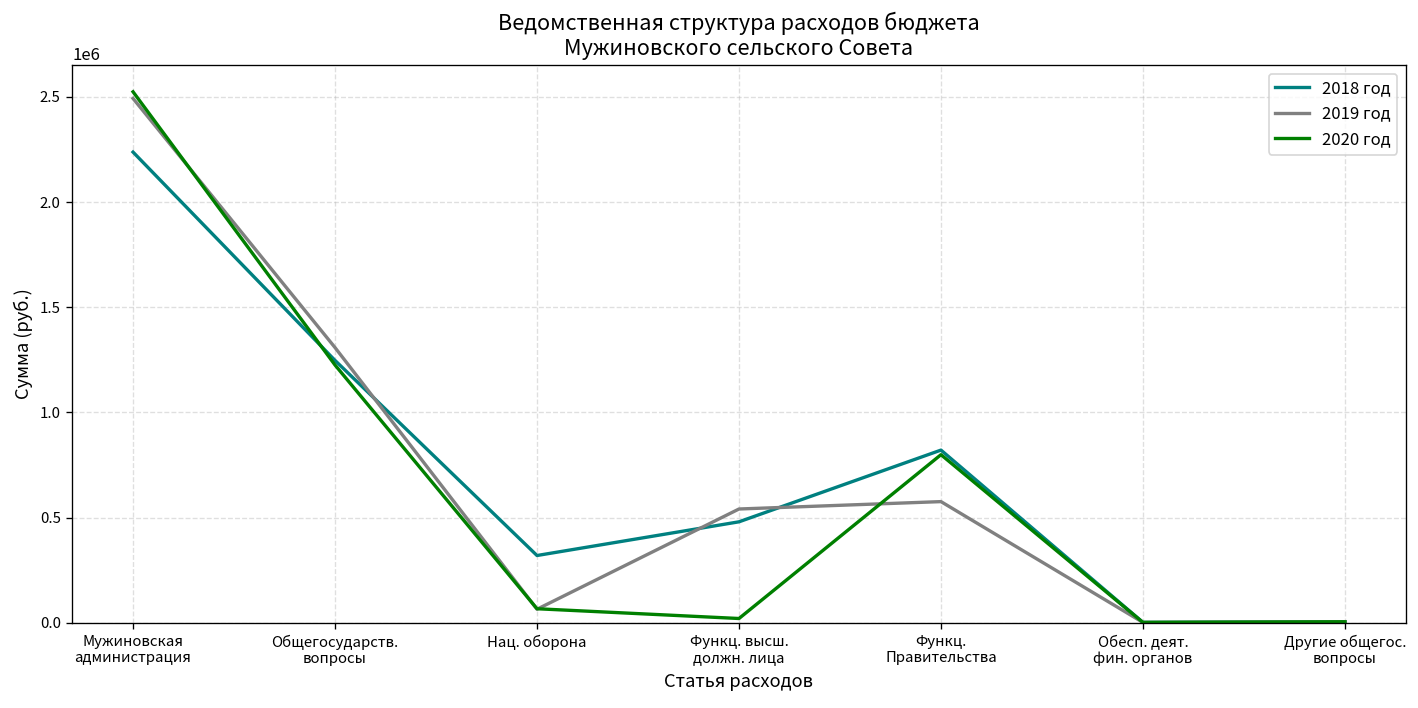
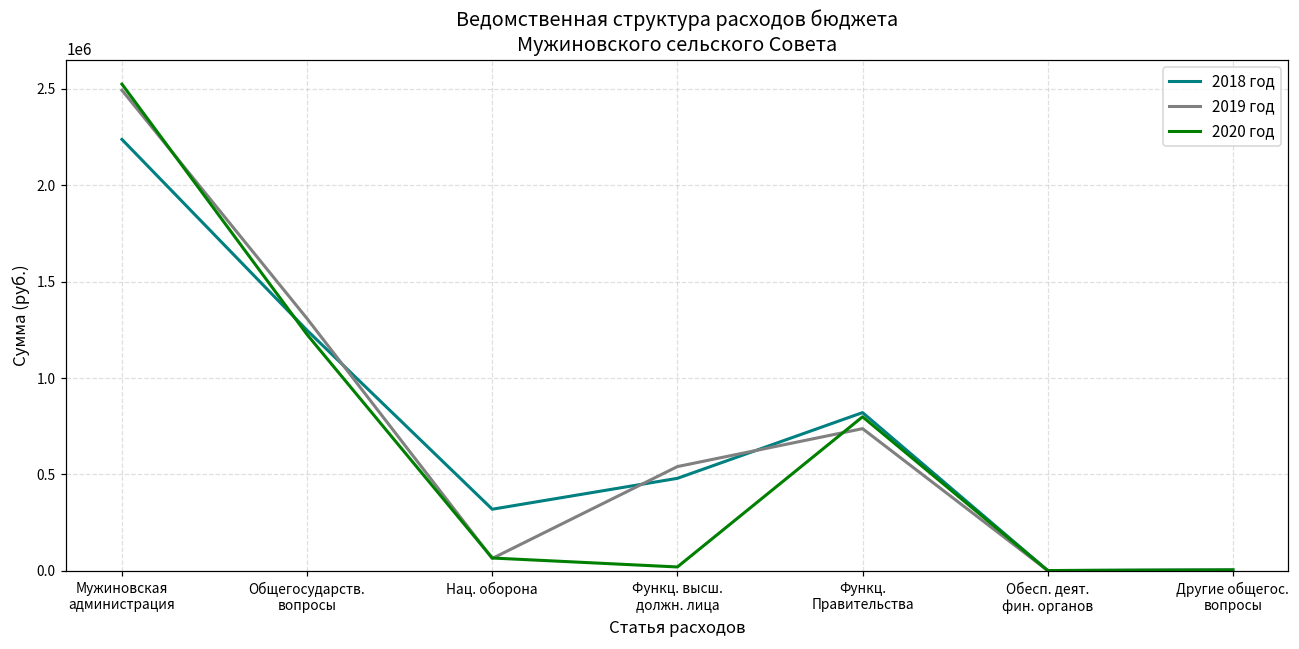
  {
    "2018 год": {
      "Мужиновская администрация": 2240000,
      "Общегосударств. вопросы": 1250000,
      "Нац. оборона": 320000,
      "Функц. высш. должн. лица": 480000,
      "Функц. Правительства": 820000
    },
    "2019 год": {
      "Мужиновская администрация": 2490000,
      "Общегосударств. вопросы": 1310000,
      "Функц. высш. должн. лица": 540000,
-     "Функц. Правительства": 580000
+     "Функц. Правительства": 740000
    },
    "2020 год": {
      "Мужиновская администрация": 2520000,
      "Общегосударств. вопросы": 1230000,
      "Функц. высш. должн. лица": 20000,
      "Функц. Правительства": 800000
    }
  }
